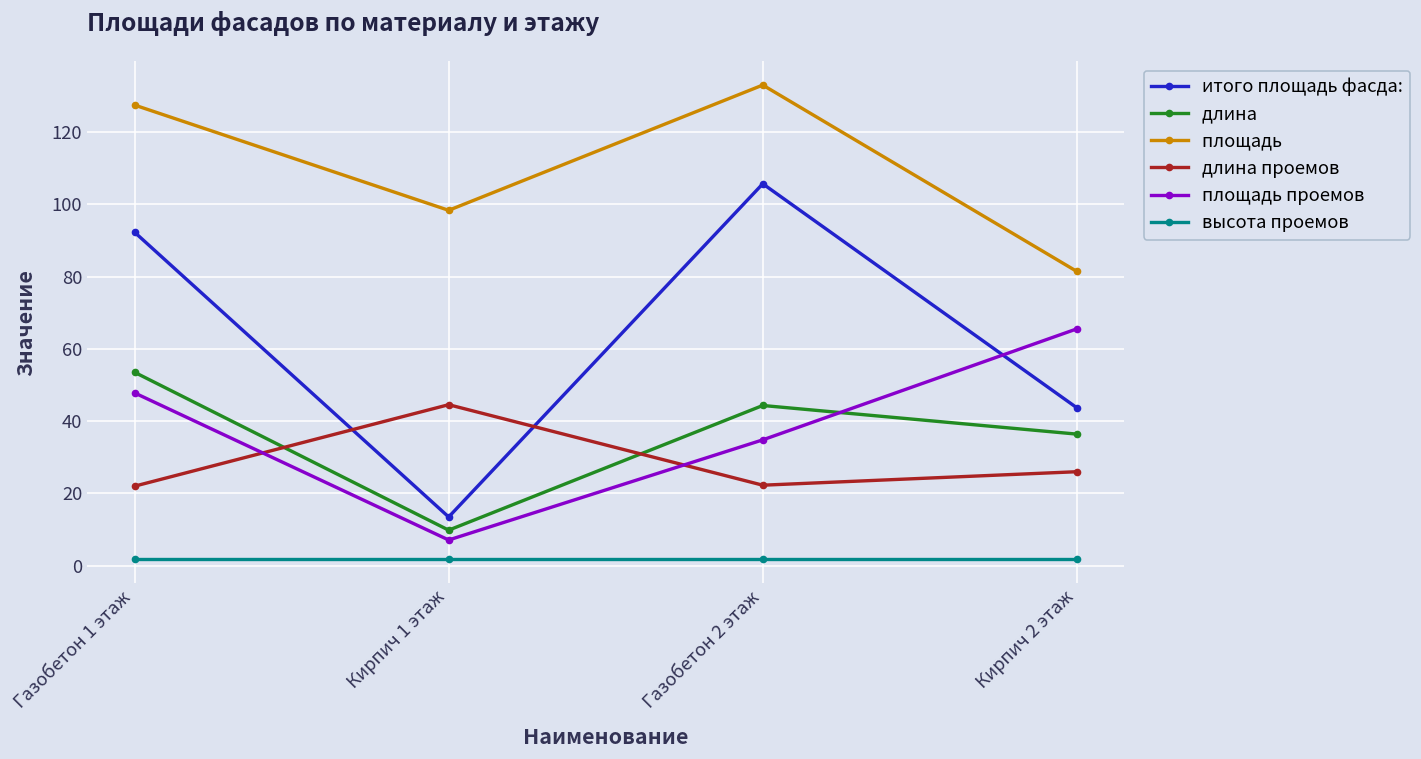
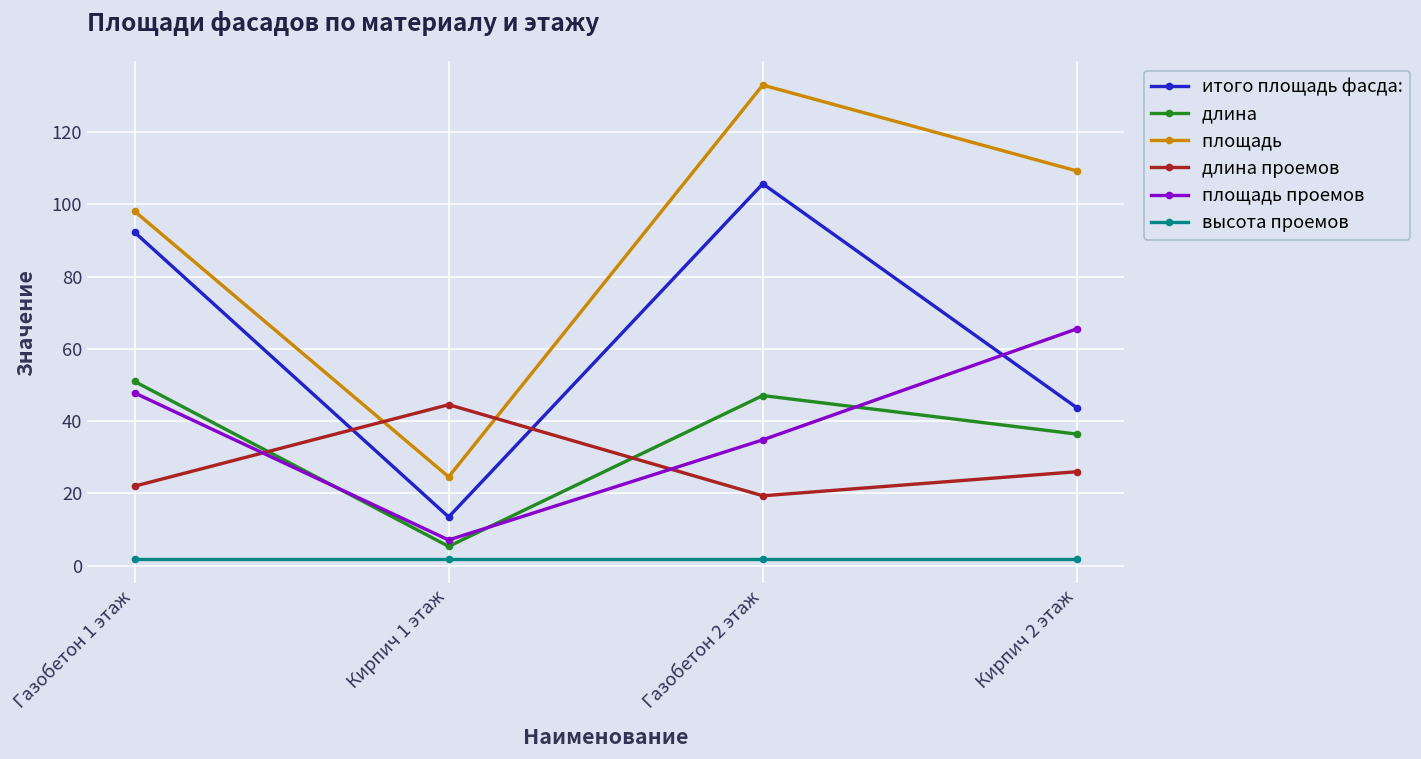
  {
    "итого площадь фасда:": {
      "Газобетон 1 этаж": 92,
      "Кирпич 1 этаж": 13,
      "Газобетон 2 этаж": 106,
      "Кирпич 2 этаж": 44
    },
    "длина": {
-     "Газобетон 1 этаж": 54,
-     "Кирпич 1 этаж": 10,
-     "Газобетон 2 этаж": 44,
+     "Газобетон 1 этаж": 51,
+     "Кирпич 1 этаж": 5,
+     "Газобетон 2 этаж": 47,
      "Кирпич 2 этаж": 36
    },
    "площадь": {
-     "Газобетон 1 этаж": 127,
-     "Кирпич 1 этаж": 98,
+     "Газобетон 1 этаж": 98,
+     "Кирпич 1 этаж": 25,
      "Газобетон 2 этаж": 133,
-     "Кирпич 2 этаж": 81
+     "Кирпич 2 этаж": 109
    },
    "длина проемов": {
      "Газобетон 1 этаж": 22,
      "Кирпич 1 этаж": 45,
-     "Газобетон 2 этаж": 22,
+     "Газобетон 2 этаж": 19,
      "Кирпич 2 этаж": 26
    },
    "площадь проемов": {
      "Газобетон 1 этаж": 48,
      "Кирпич 1 этаж": 7,
      "Газобетон 2 этаж": 35,
      "Кирпич 2 этаж": 66
    },
    "высота проемов": {
      "Газобетон 1 этаж": 2,
      "Кирпич 1 этаж": 2,
      "Газобетон 2 этаж": 2,
      "Кирпич 2 этаж": 2
    }
  }
